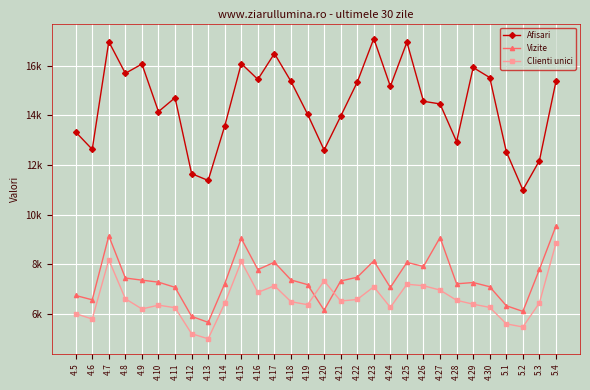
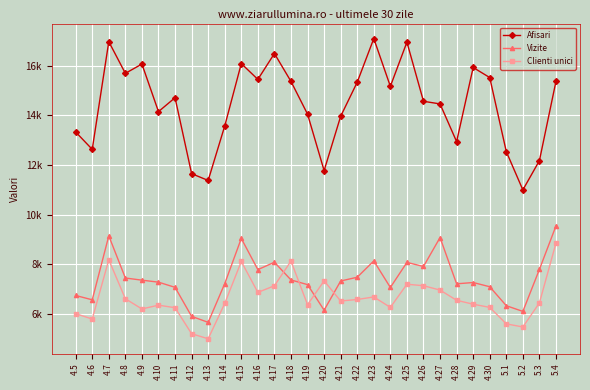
  {
    "Afisari": {
      "4.5": 13300,
      "4.6": 12600,
      "4.7": 17000,
      "4.8": 15700,
      "4.9": 16100,
      "4.10": 14200,
      "4.11": 14700,
      "4.12": 11700,
      "4.13": 11400,
      "4.14": 13600,
      "4.15": 16100,
      "4.16": 15500,
      "4.17": 16500,
      "4.18": 15400,
      "4.19": 14100,
-     "4.20": 12600,
+     "4.20": 11800,
      "4.21": 14000,
      "4.22": 15300,
      "4.23": 17100,
      "4.24": 15200,
      "4.25": 17000,
      "4.26": 14600,
      "4.27": 14500,
      "4.28": 12900,
      "4.29": 15900,
      "4.30": 15500,
      "5.1": 12500,
      "5.2": 11000,
      "5.3": 12200,
      "5.4": 15400
    },
    "Vizite": {
      "4.5": 6800,
      "4.6": 6600,
      "4.7": 9200,
      "4.8": 7500,
      "4.9": 7400,
      "4.10": 7300,
      "4.11": 7100,
      "4.12": 5900,
      "4.13": 5700,
      "4.14": 7200,
      "4.15": 9000,
      "4.16": 7800,
      "4.17": 8100,
      "4.18": 7400,
      "4.19": 7200,
      "4.20": 6200,
      "4.21": 7300,
      "4.22": 7500,
      "4.23": 8100,
      "4.24": 7100,
      "4.25": 8100,
      "4.26": 7900,
      "4.27": 9100,
      "4.28": 7200,
      "4.29": 7300,
      "4.30": 7100,
      "5.1": 6300,
      "5.2": 6100,
      "5.3": 7800,
      "5.4": 9600
    },
    "Clienti unici": {
      "4.5": 6000,
      "4.6": 5800,
      "4.7": 8200,
      "4.8": 6600,
      "4.9": 6200,
      "4.10": 6400,
      "4.11": 6300,
      "4.12": 5200,
      "4.13": 5000,
      "4.14": 6400,
      "4.15": 8100,
      "4.16": 6900,
      "4.17": 7100,
-     "4.18": 6500,
+     "4.18": 8100,
      "4.19": 6400,
      "4.20": 7300,
      "4.21": 6500,
      "4.22": 6600,
-     "4.23": 7100,
+     "4.23": 6700,
      "4.24": 6300,
      "4.25": 7200,
      "4.26": 7100,
      "4.27": 7000,
      "4.28": 6600,
      "4.29": 6400,
      "4.30": 6300,
      "5.1": 5600,
      "5.2": 5500,
      "5.3": 6500,
      "5.4": 8900
    }
  }
